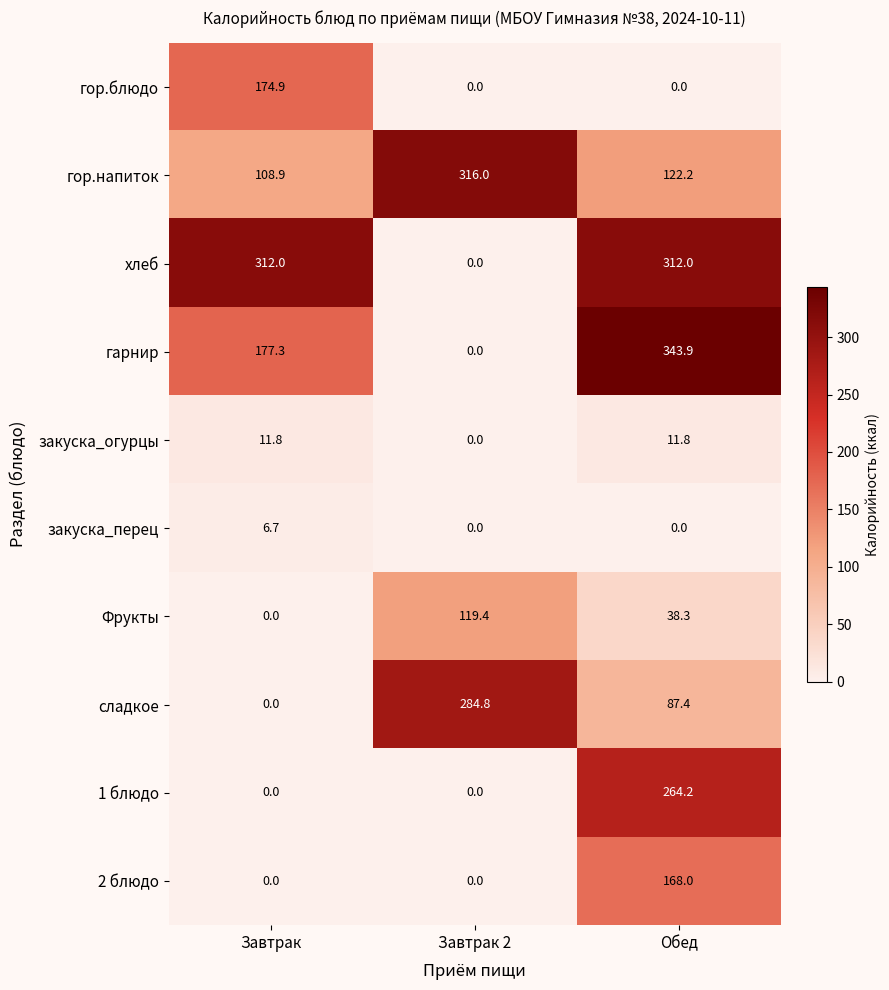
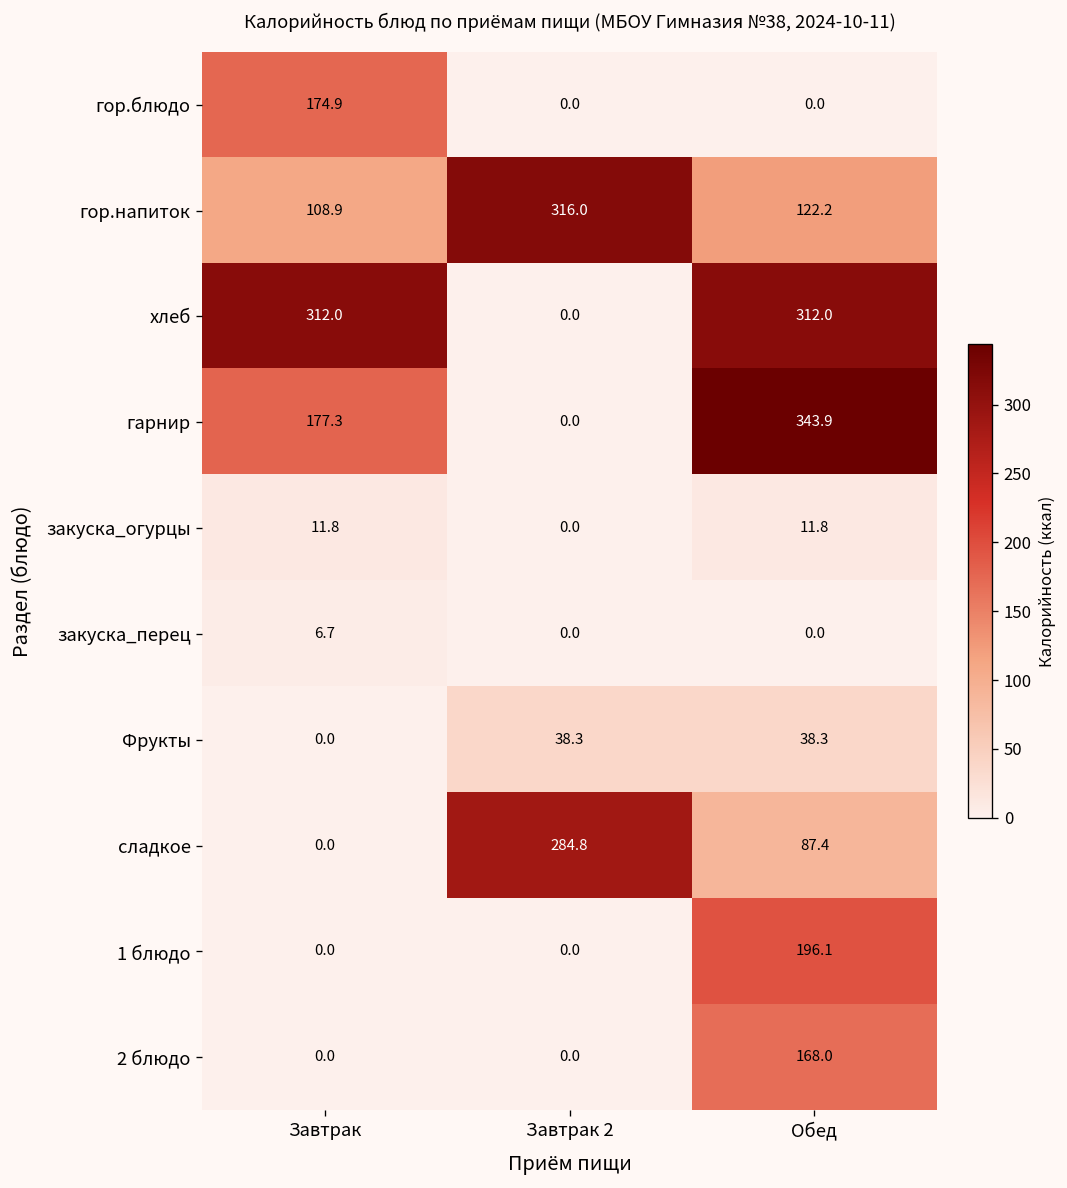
  {
    "гор.блюдо": {
      "Завтрак": 174.9,
      "Завтрак 2": 0.0,
      "Обед": 0.0
    },
    "гор.напиток": {
      "Завтрак": 108.9,
      "Завтрак 2": 316.0,
      "Обед": 122.2
    },
    "хлеб": {
      "Завтрак": 312.0,
      "Завтрак 2": 0.0,
      "Обед": 312.0
    },
    "гарнир": {
      "Завтрак": 177.3,
      "Завтрак 2": 0.0,
      "Обед": 343.9
    },
    "закуска_огурцы": {
      "Завтрак": 11.8,
      "Завтрак 2": 0.0,
      "Обед": 11.8
    },
    "закуска_перец": {
      "Завтрак": 6.7,
      "Завтрак 2": 0.0,
      "Обед": 0.0
    },
    "Фрукты": {
      "Завтрак": 0.0,
-     "Завтрак 2": 119.4,
+     "Завтрак 2": 38.3,
      "Обед": 38.3
    },
    "сладкое": {
      "Завтрак": 0.0,
      "Завтрак 2": 284.8,
      "Обед": 87.4
    },
    "1 блюдо": {
      "Завтрак": 0.0,
      "Завтрак 2": 0.0,
-     "Обед": 264.2
+     "Обед": 196.1
    },
    "2 блюдо": {
      "Завтрак": 0.0,
      "Завтрак 2": 0.0,
      "Обед": 168.0
    }
  }
